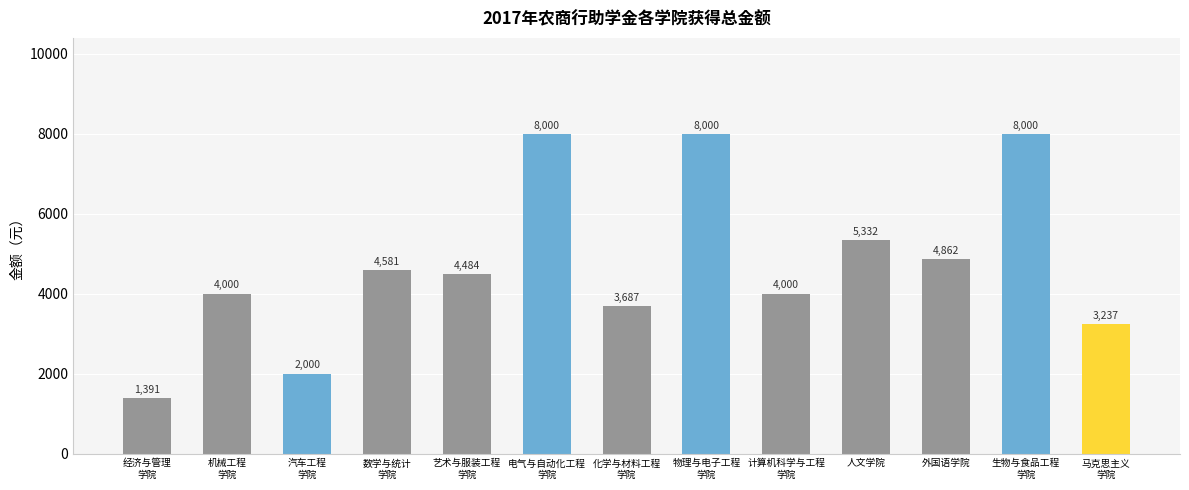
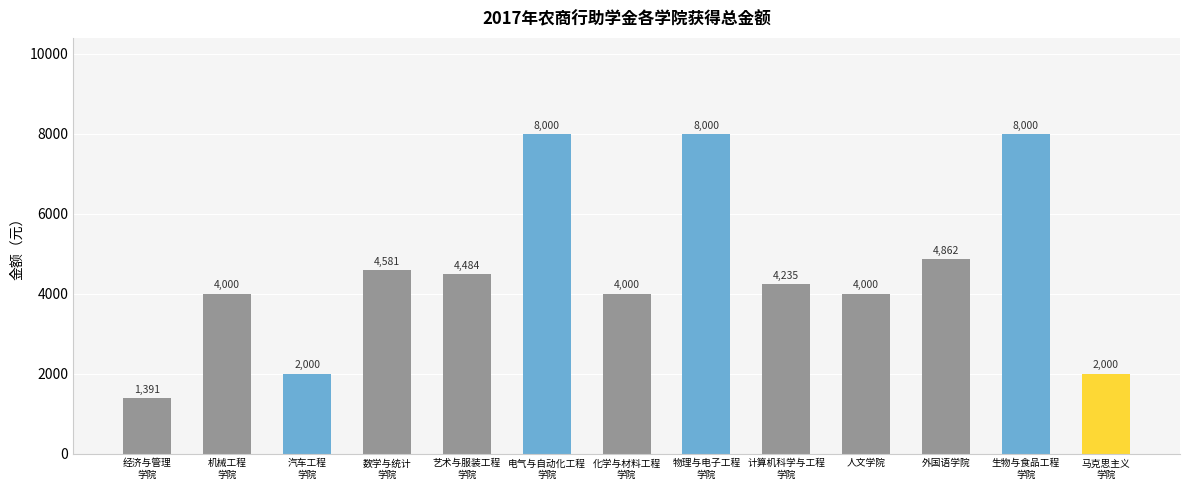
  {
    "经济与管理 学院": "1,391",
    "机械工程 学院": "4,000",
    "汽车工程 学院": "2,000",
    "数学与统计 学院": "4,581",
    "艺术与服装工程 学院": "4,484",
    "电气与自动化工程 学院": "8,000",
-   "化学与材料工程 学院": "3,687",
+   "化学与材料工程 学院": "4,000",
    "物理与电子工程 学院": "8,000",
-   "计算机科学与工程 学院": "4,000",
-   "人文学院": "5,332",
+   "计算机科学与工程 学院": "4,235",
+   "人文学院": "4,000",
    "外国语学院": "4,862",
    "生物与食品工程 学院": "8,000",
-   "马克思主义 学院": "3,237"
+   "马克思主义 学院": "2,000"
  }
